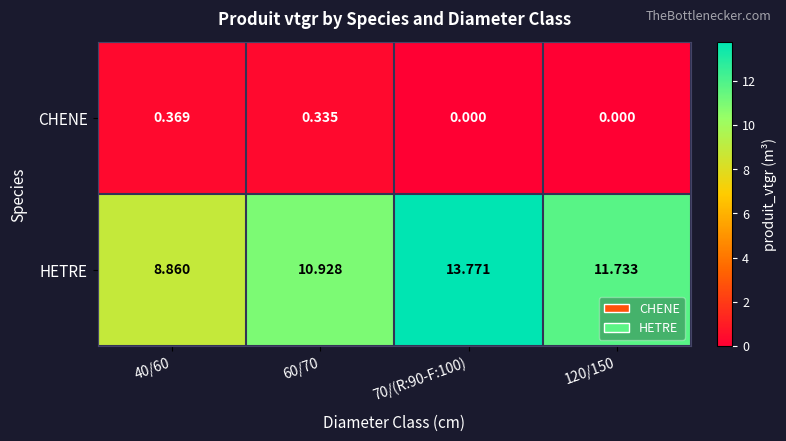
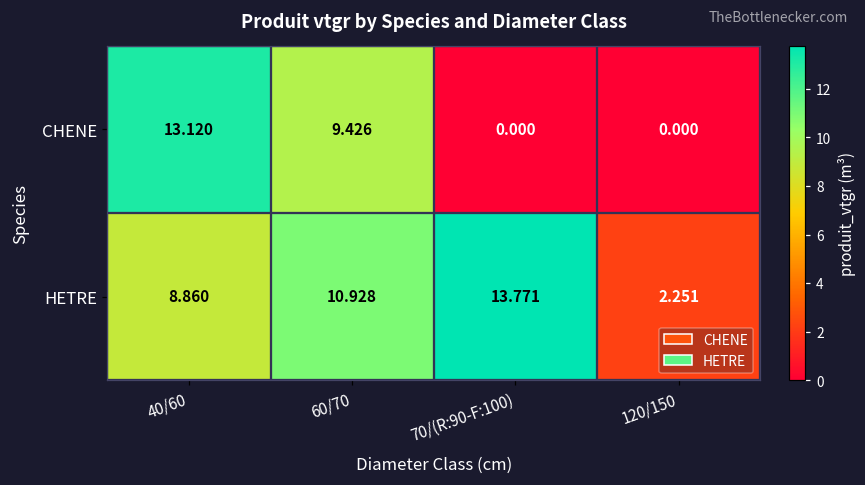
  {
    "CHENE": {
-     "40/60": 0.369,
-     "60/70": 0.335,
+     "40/60": 13.120,
+     "60/70": 9.426,
      "70/(R:90-F:100)": 0.000,
      "120/150": 0.000
    },
    "HETRE": {
      "40/60": 8.860,
      "60/70": 10.928,
      "70/(R:90-F:100)": 13.771,
-     "120/150": 11.733
+     "120/150": 2.251
    }
  }
